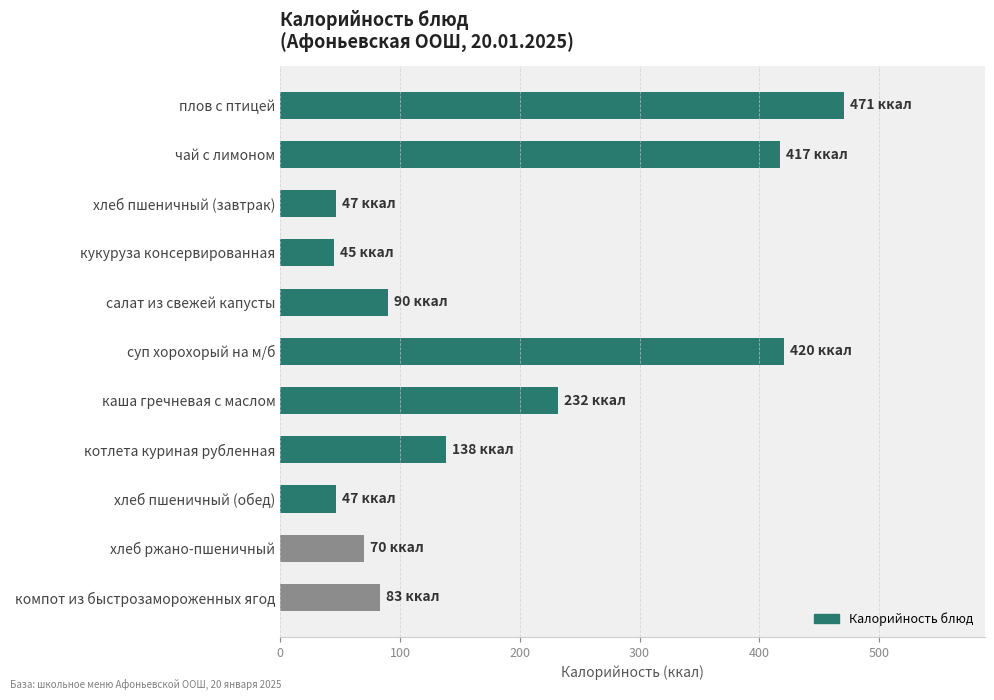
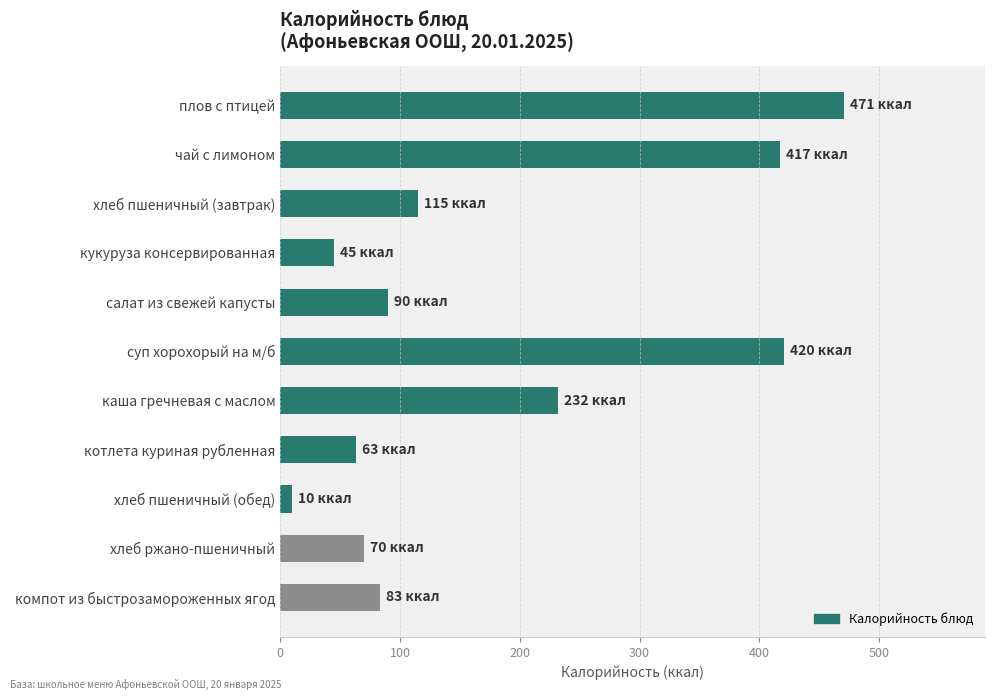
  {
    "плов с птицей": 471,
    "чай с лимоном": 417,
-   "хлеб пшеничный (завтрак)": 47,
+   "хлеб пшеничный (завтрак)": 115,
    "кукуруза консервированная": 45,
    "салат из свежей капусты": 90,
    "суп хорохорый на м/б": 420,
    "каша гречневая с маслом": 232,
-   "котлета куриная рубленная": 138,
-   "хлеб пшеничный (обед)": 47,
+   "котлета куриная рубленная": 63,
+   "хлеб пшеничный (обед)": 10,
    "хлеб ржано-пшеничный": 70,
    "компот из быстрозамороженных ягод": 83
  }
